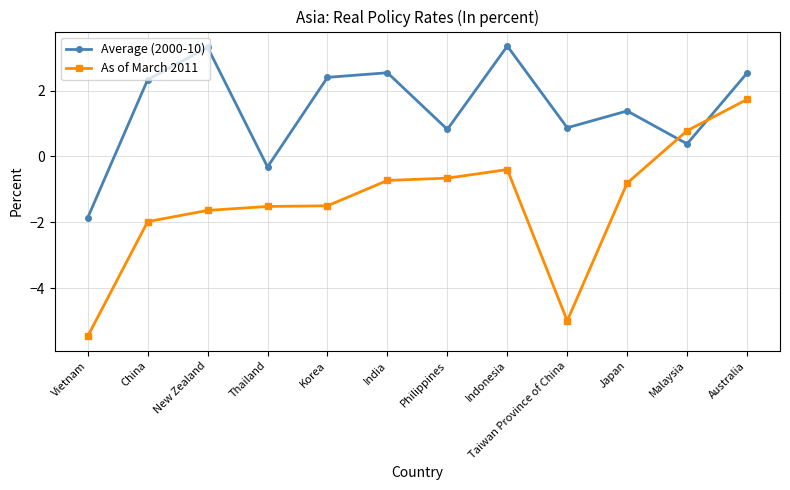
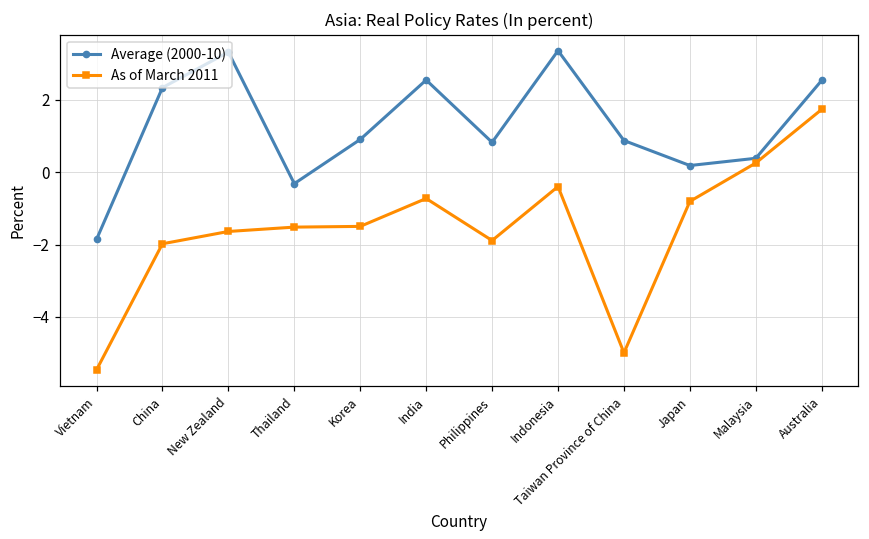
  {
    "Average (2000-10)": {
      "Vietnam": -1.9,
      "Thailand": -0.3,
-     "Korea": 2.4,
+     "Korea": 0.9,
      "India": 2.5,
      "Philippines": 0.8,
      "Indonesia": 3.4,
      "Taiwan Province of China": 0.9,
-     "Japan": 1.4,
+     "Japan": 0.2,
      "Malaysia": 0.4,
      "Australia": 2.5
    },
    "As of March 2011": {
      "Vietnam": -5.5,
      "China": -2.0,
      "New Zealand": -1.6,
      "Thailand": -1.5,
      "Korea": -1.5,
      "India": -0.7,
-     "Philippines": -0.7,
+     "Philippines": -1.9,
      "Indonesia": -0.4,
      "Taiwan Province of China": -5.0,
      "Japan": -0.8,
-     "Malaysia": 0.8,
+     "Malaysia": 0.3,
      "Australia": 1.7
    }
  }
